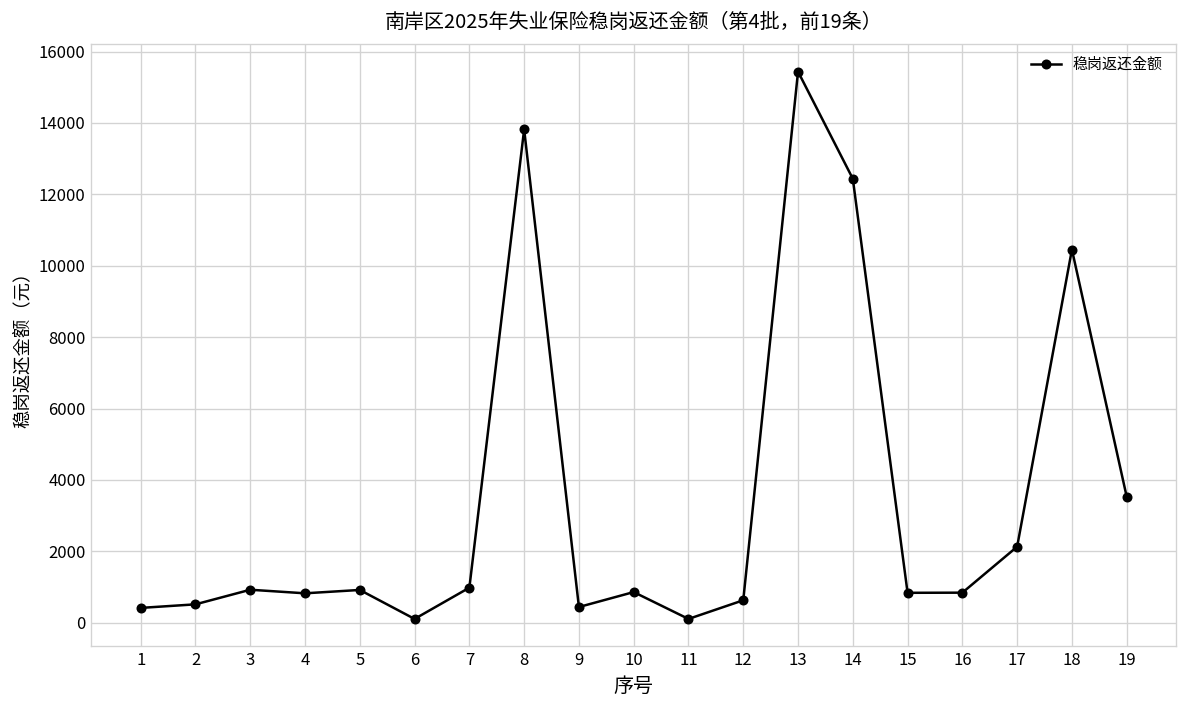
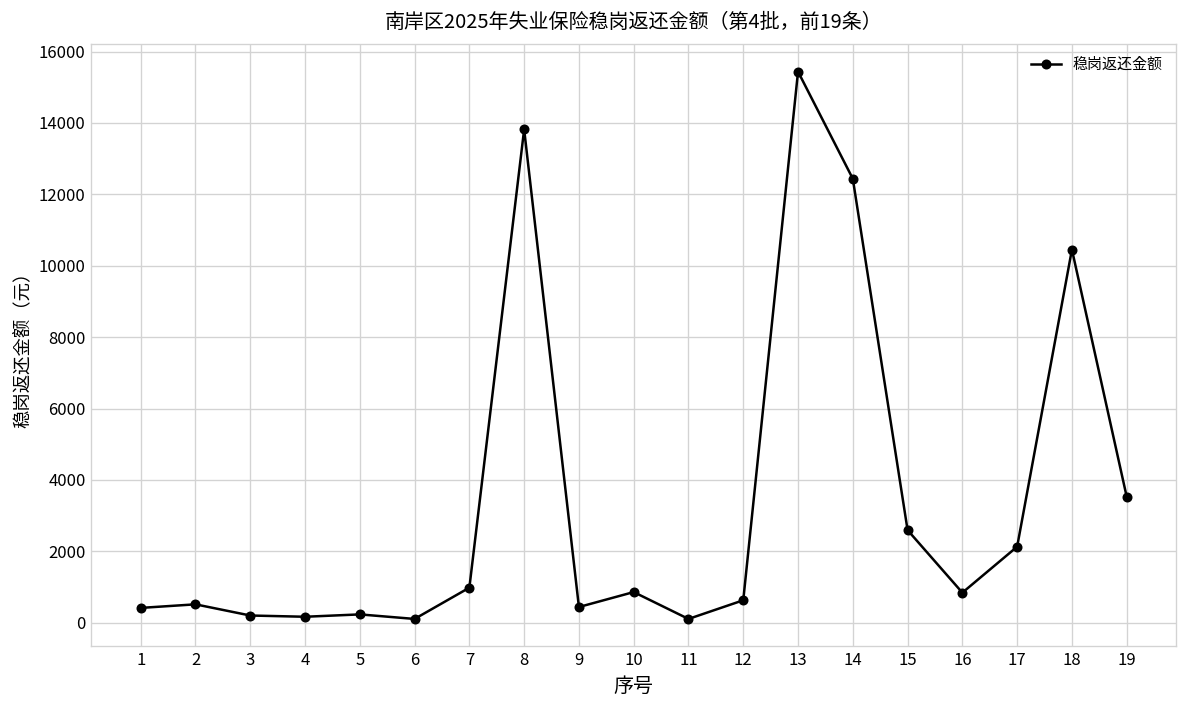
  {
    "1": 400,
    "2": 500,
-   "3": 900,
-   "4": 800,
-   "5": 900,
+   "3": 200,
+   "4": 200,
+   "5": 200,
    "6": 100,
    "7": 1000,
    "8": 13800,
    "9": 400,
    "10": 900,
    "11": 100,
    "12": 600,
    "13": 15400,
    "14": 12400,
-   "15": 800,
+   "15": 2600,
    "16": 800,
    "17": 2100,
    "18": 10500,
    "19": 3500
  }
